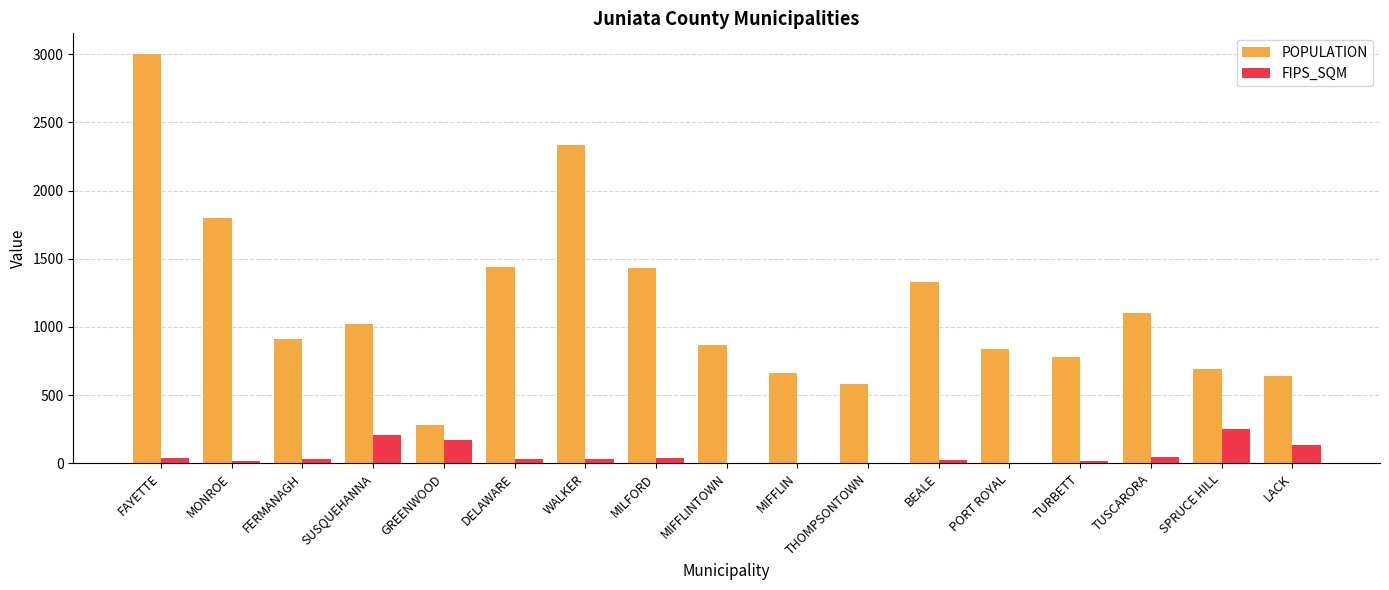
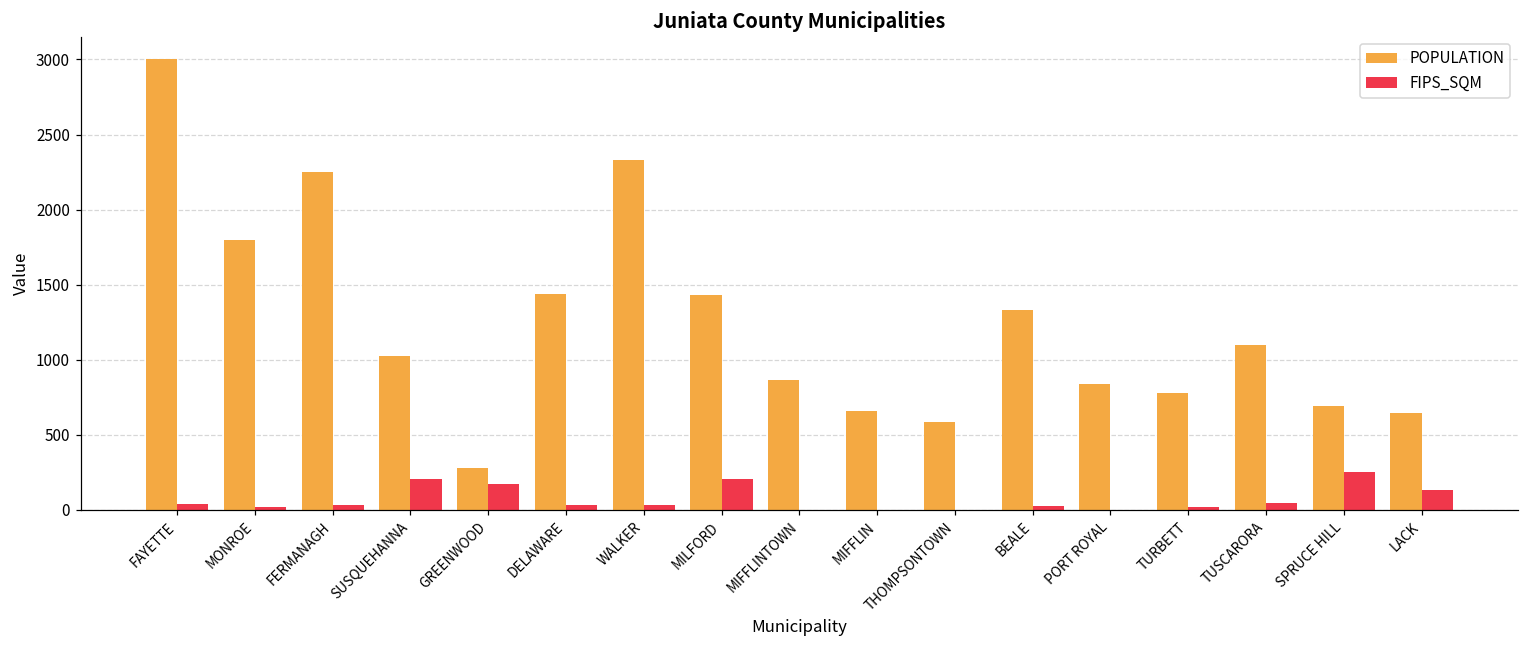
  {
    "POPULATION": {
      "FAYETTE": 3000,
      "MONROE": 1800,
-     "FERMANAGH": 910,
+     "FERMANAGH": 2250,
      "SUSQUEHANNA": 1020,
      "GREENWOOD": 280,
      "DELAWARE": 1440,
      "WALKER": 2330,
      "MILFORD": 1430,
      "MIFFLINTOWN": 870,
      "MIFFLIN": 660,
      "THOMPSONTOWN": 580,
      "BEALE": 1330,
      "PORT ROYAL": 840,
      "TURBETT": 780,
      "TUSCARORA": 1100,
      "SPRUCE HILL": 690,
      "LACK": 640
    },
    "FIPS_SQM": {
      "FAYETTE": 40,
      "MONROE": 20,
      "FERMANAGH": 30,
      "SUSQUEHANNA": 210,
      "GREENWOOD": 170,
      "DELAWARE": 30,
      "WALKER": 30,
-     "MILFORD": 40,
+     "MILFORD": 210,
      "MIFFLINTOWN": 0,
      "MIFFLIN": 0,
      "THOMPSONTOWN": 0,
      "BEALE": 20,
      "PORT ROYAL": 0,
      "TUSCARORA": 50,
      "SPRUCE HILL": 250,
      "LACK": 130
    }
  }
